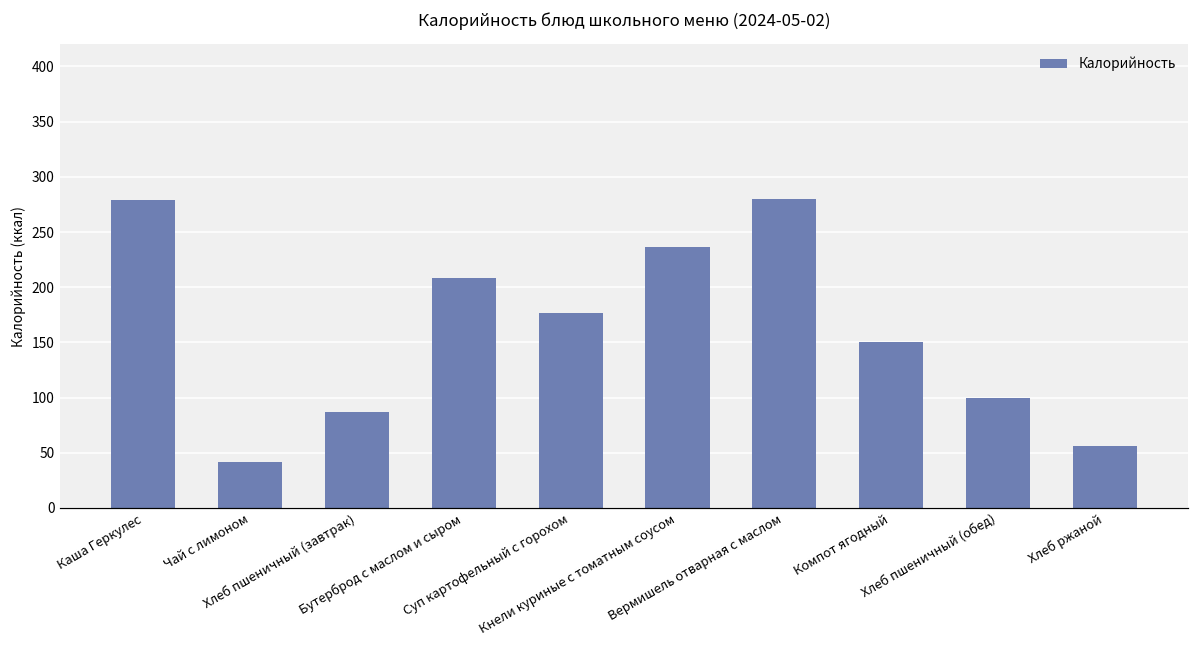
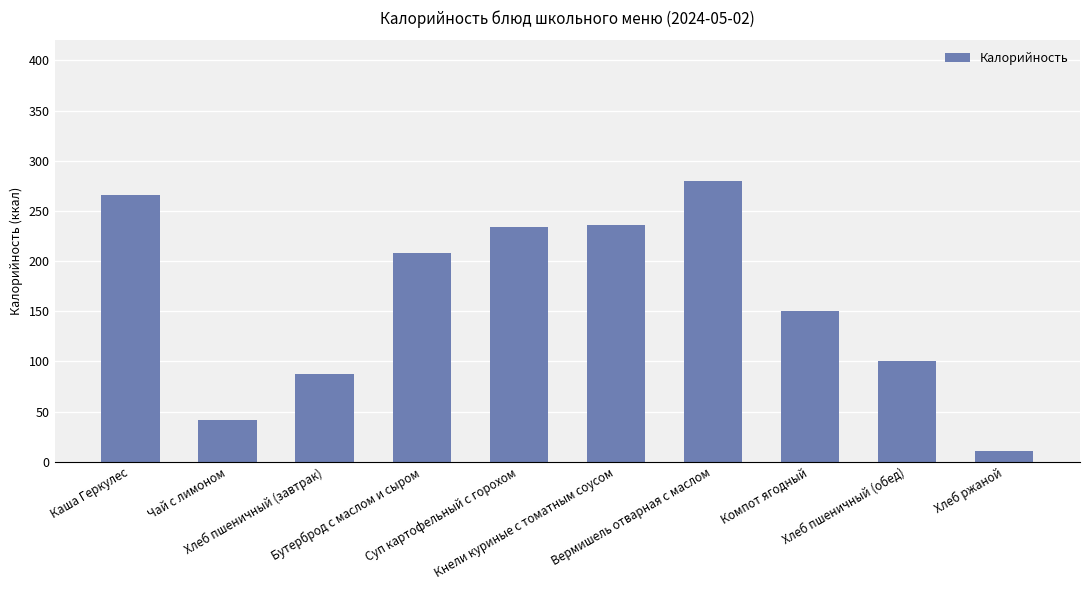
  {
-   "Каша Геркулес": 279,
+   "Каша Геркулес": 266,
    "Чай с лимоном": 42,
    "Хлеб пшеничный (завтрак)": 87,
    "Бутерброд с маслом и сыром": 208,
-   "Суп картофельный с горохом": 177,
+   "Суп картофельный с горохом": 234,
    "Кнели куриные с томатным соусом": 236,
    "Вермишель отварная с маслом": 280,
    "Компот ягодный": 150,
    "Хлеб пшеничный (обед)": 100,
-   "Хлеб ржаной": 56
+   "Хлеб ржаной": 11
  }
